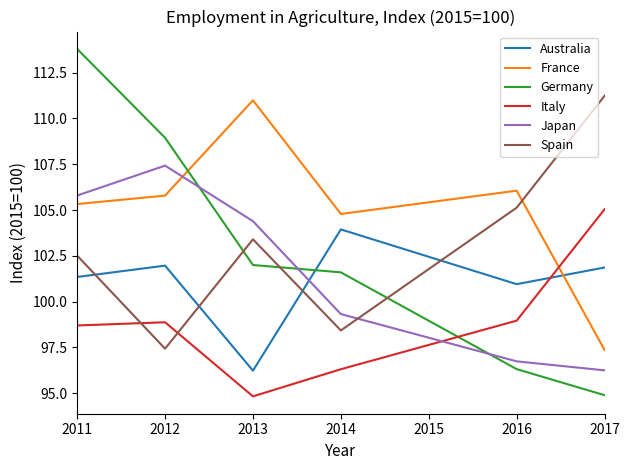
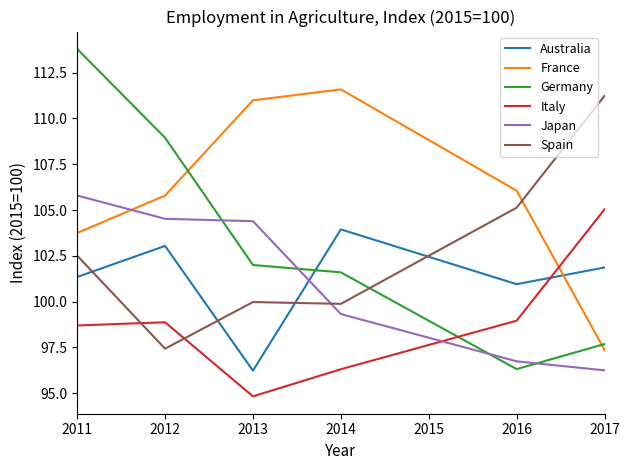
  {
    "Australia": {
      "2011": 101.3,
-     "2012": 102.0,
+     "2012": 103.0,
      "2013": 96.2,
      "2014": 103.9,
      "2016": 101.0,
      "2017": 101.9
    },
    "France": {
-     "2011": 105.3,
+     "2011": 103.7,
      "2012": 105.8,
      "2013": 111.0,
-     "2014": 104.8,
+     "2014": 111.6,
      "2016": 106.1,
      "2017": 97.4
    },
    "Germany": {
      "2011": 113.8,
      "2012": 108.9,
      "2013": 102.0,
      "2014": 101.6,
      "2016": 96.3,
-     "2017": 94.9
+     "2017": 97.7
    },
    "Italy": {
      "2011": 98.7,
      "2012": 98.9,
      "2013": 94.8,
      "2014": 96.3,
      "2016": 99.0,
      "2017": 105.0
    },
    "Japan": {
      "2011": 105.8,
-     "2012": 107.4,
+     "2012": 104.5,
      "2013": 104.4,
      "2014": 99.3,
      "2016": 96.7,
      "2017": 96.2
    },
    "Spain": {
      "2011": 102.5,
      "2012": 97.4,
-     "2013": 103.4,
-     "2014": 98.4,
+     "2013": 100.0,
+     "2014": 99.9,
      "2016": 105.1,
      "2017": 111.2
    }
  }
